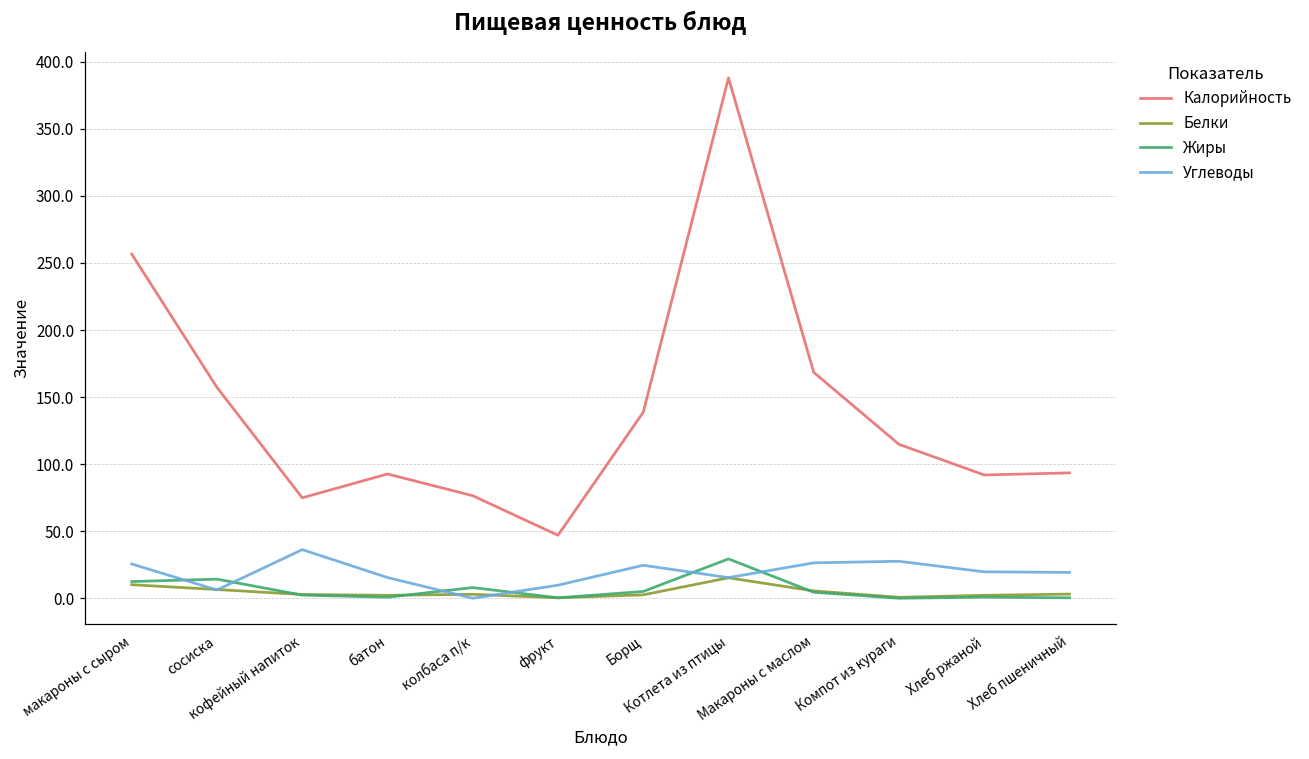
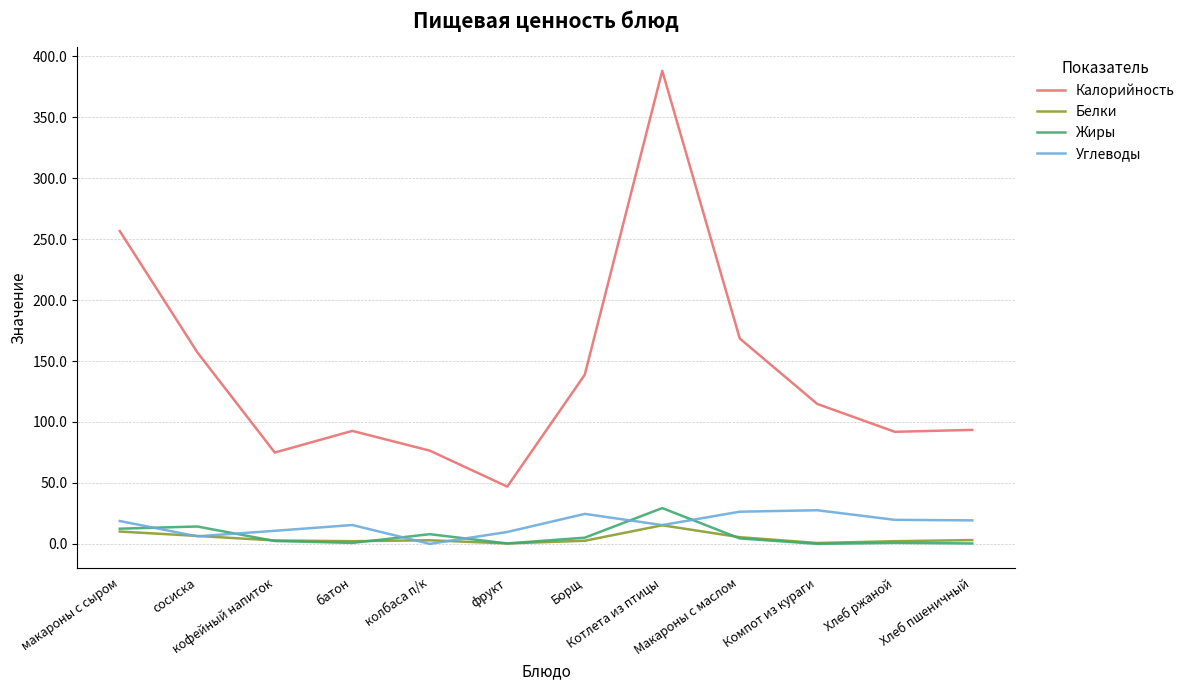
  {
    "Калорийность": {
      "макароны с сыром": 257,
      "сосиска": 157,
      "кофейный напиток": 75,
      "батон": 93,
      "колбаса п/к": 77,
      "фрукт": 47,
      "Борщ": 139,
      "Котлета из птицы": 388,
      "Макароны с маслом": 168,
      "Компот из кураги": 115,
      "Хлеб ржаной": 92,
      "Хлеб пшеничный": 94
    },
    "Белки": {
      "макароны с сыром": 10,
      "колбаса п/к": 3,
      "Борщ": 3,
      "Хлеб пшеничный": 3
    },
    "Жиры": {
      "макароны с сыром": 13,
      "сосиска": 14,
      "колбаса п/к": 8,
      "Борщ": 5,
      "Котлета из птицы": 29,
      "Хлеб пшеничный": 0
    },
    "Углеводы": {
-     "макароны с сыром": 26,
-     "кофейный напиток": 36,
+     "макароны с сыром": 19,
+     "кофейный напиток": 11,
      "батон": 16,
      "колбаса п/к": 0,
      "фрукт": 10,
      "Борщ": 25,
      "Макароны с маслом": 26,
      "Компот из кураги": 28,
      "Хлеб ржаной": 20,
      "Хлеб пшеничный": 19
    }
  }
